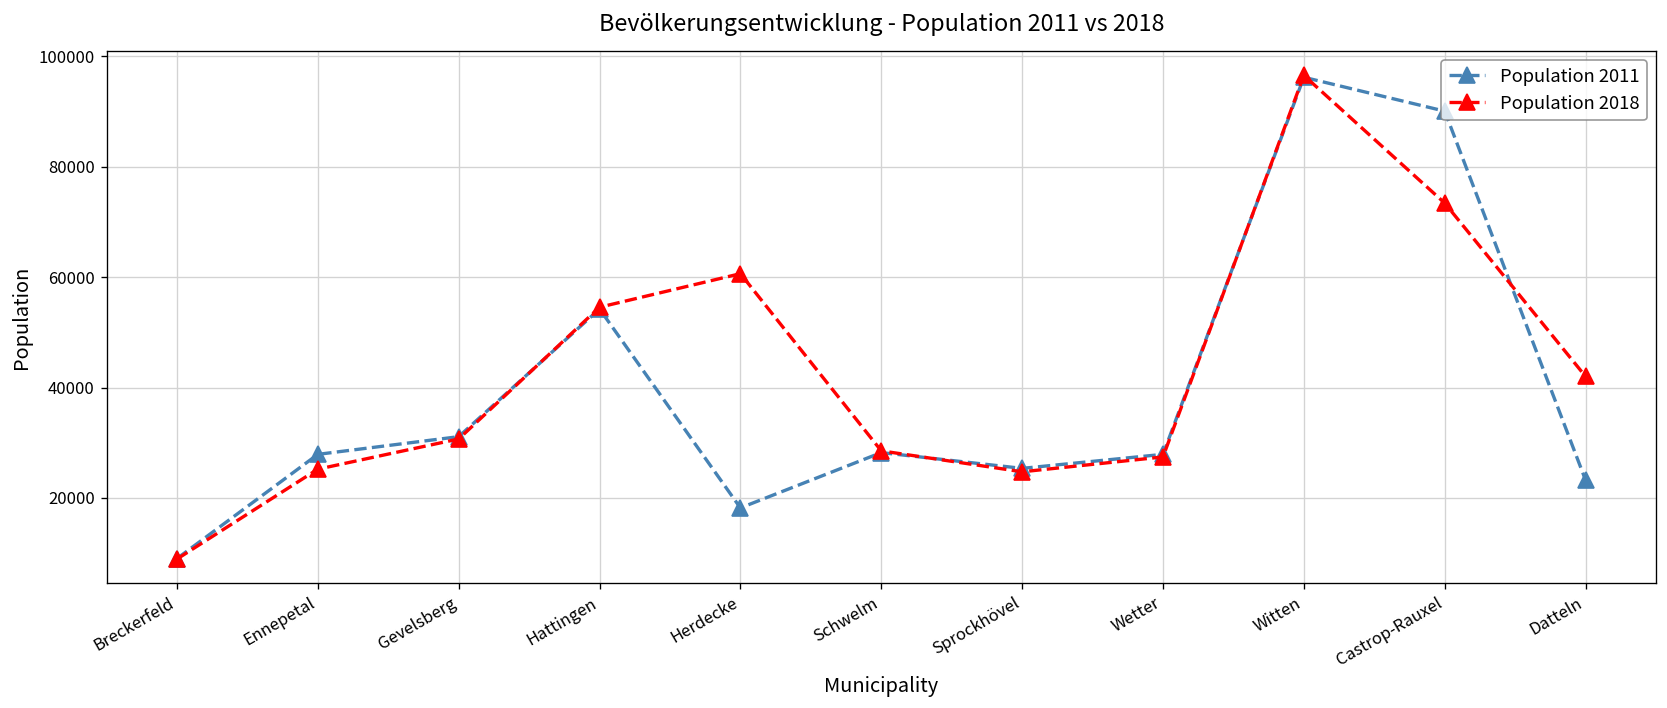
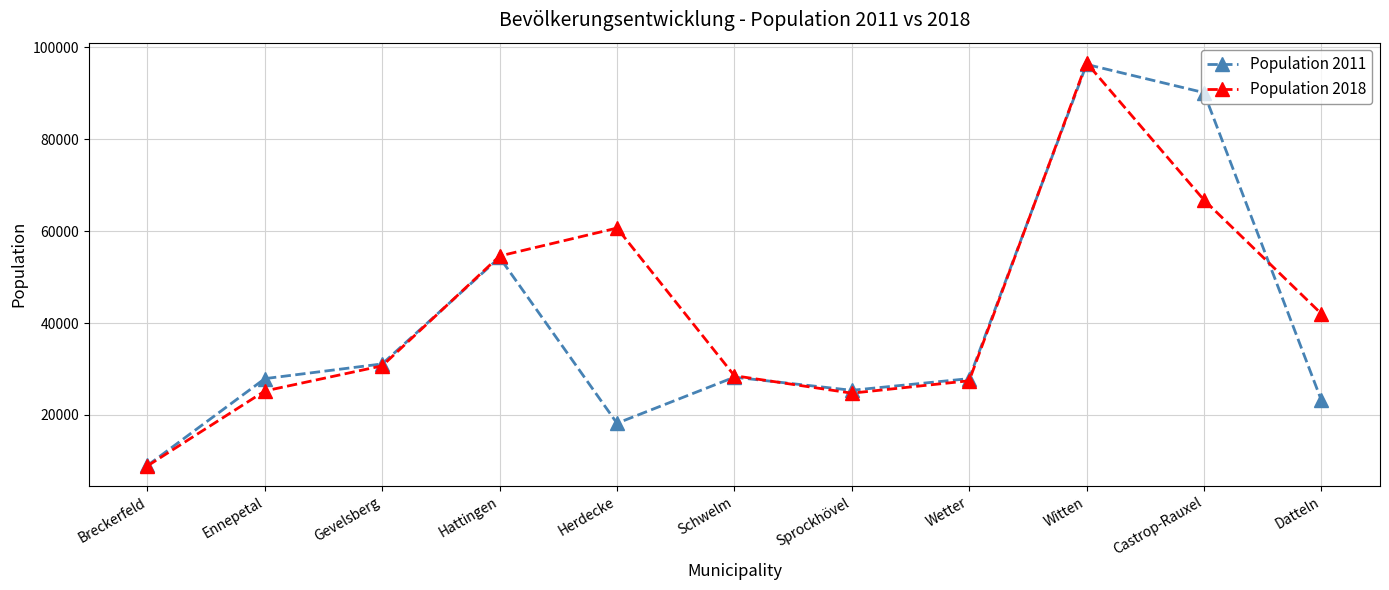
  {
    "Population 2011": {
      "Ennepetal": 28000,
      "Herdecke": 18000,
      "Sprockhövel": 25000,
      "Datteln": 23000
    },
    "Population 2018": {
      "Ennepetal": 25000,
      "Herdecke": 61000,
      "Sprockhövel": 25000,
-     "Castrop-Rauxel": 73000,
+     "Castrop-Rauxel": 67000,
      "Datteln": 42000
    }
  }
